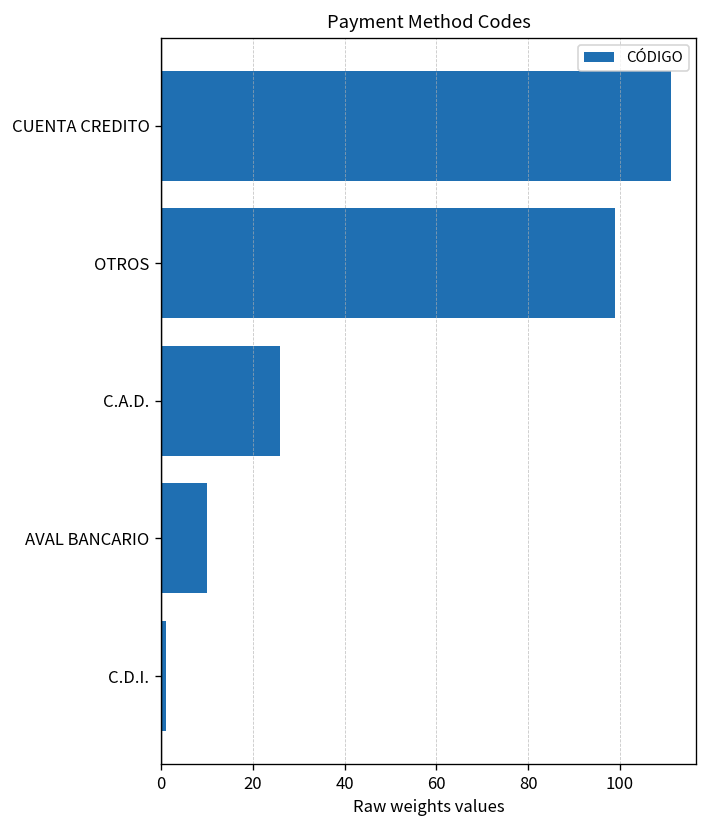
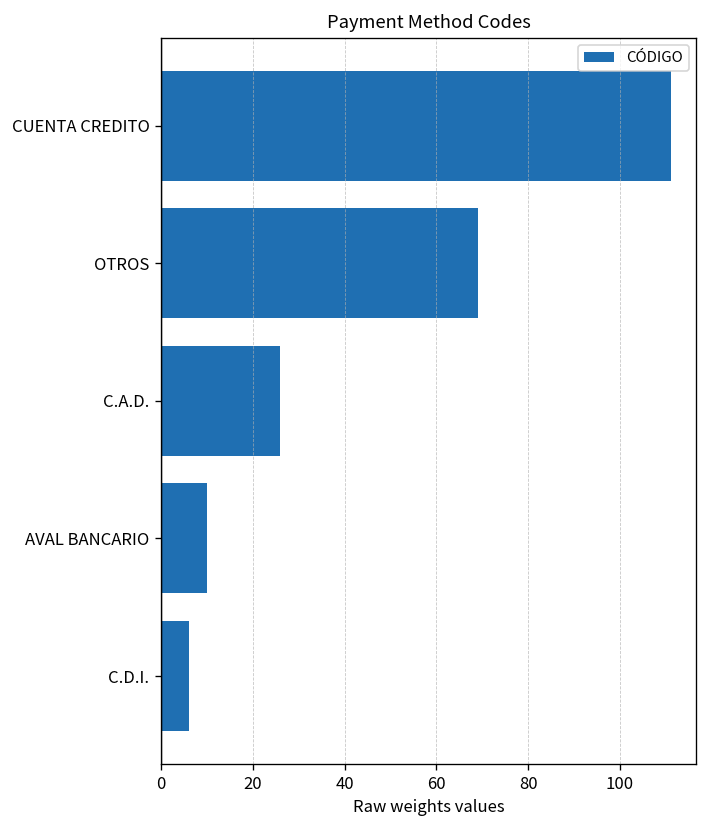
  {
    "CUENTA CREDITO": 111,
-   "OTROS": 99,
+   "OTROS": 69,
    "C.A.D.": 26,
    "AVAL BANCARIO": 10,
-   "C.D.I.": 1
+   "C.D.I.": 6
  }
